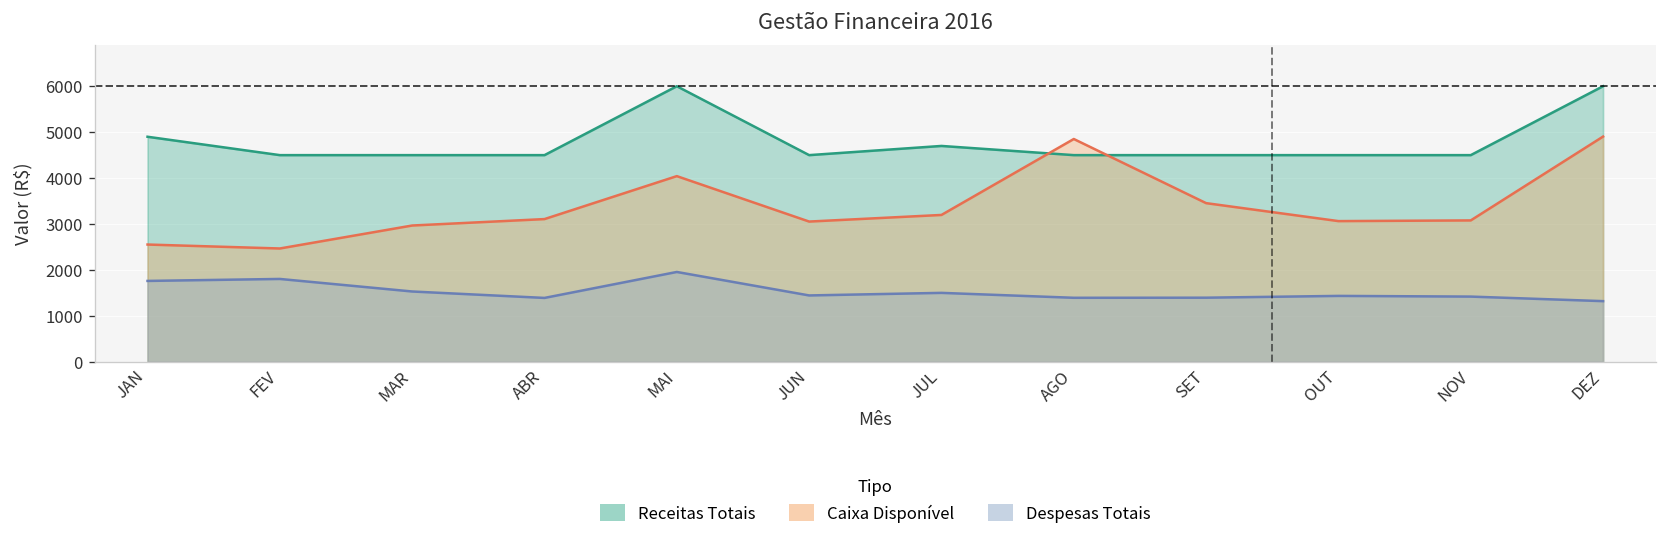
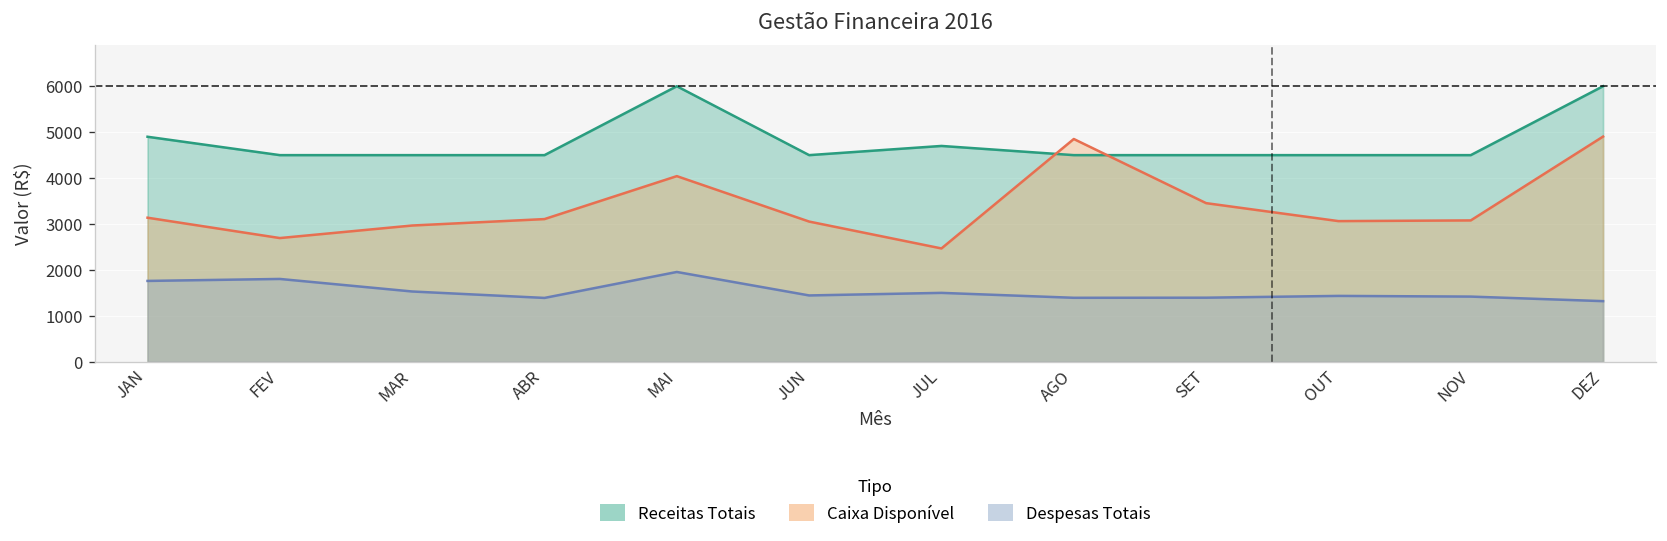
  {
    "Caixa Disponível": {
-     "JAN": 2600,
-     "FEV": 2500,
+     "JAN": 3100,
+     "FEV": 2700,
      "MAR": 3000,
      "ABR": 3100,
      "MAI": 4000,
      "JUN": 3100,
-     "JUL": 3200,
+     "JUL": 2500,
      "AGO": 4900,
      "SET": 3500,
      "OUT": 3100,
      "NOV": 3100,
      "DEZ": 4900
    }
  }
